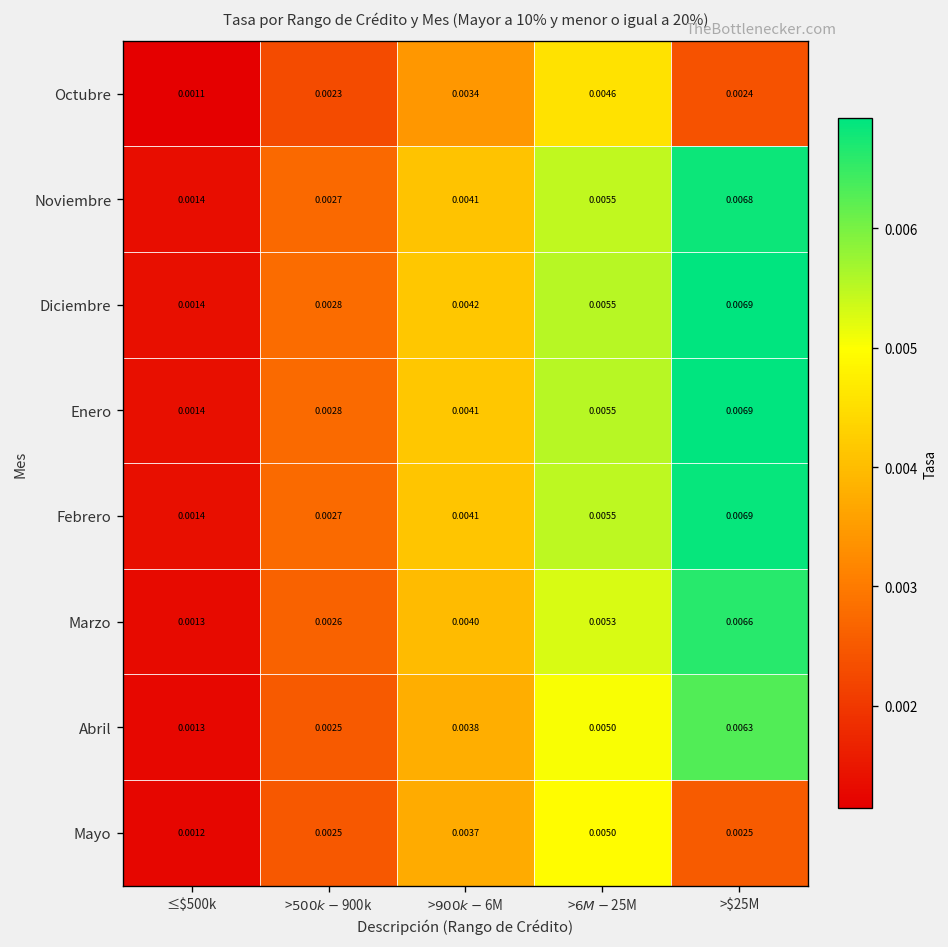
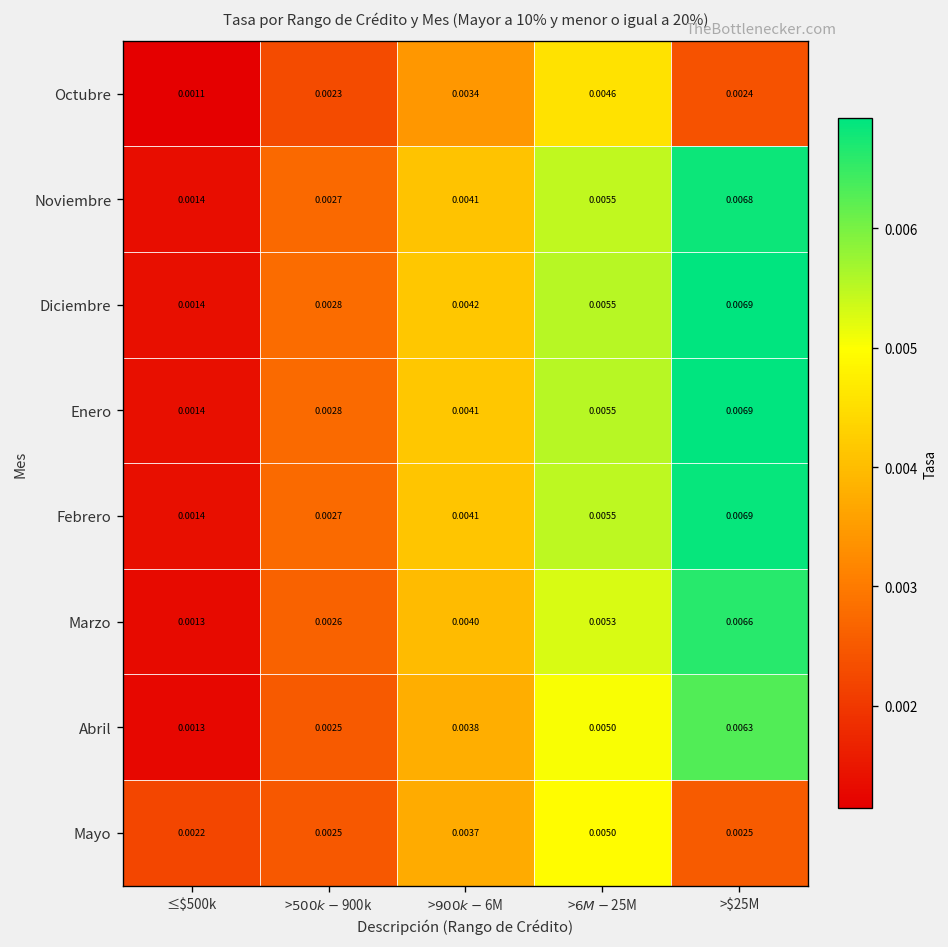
  {
    "Octubre": {
      "≤$500k": 0.0011,
      ">$25M": 0.0024
    },
    "Noviembre": {
      "≤$500k": 0.0014,
      ">$25M": 0.0068
    },
    "Diciembre": {
      "≤$500k": 0.0014,
      ">$25M": 0.0069
    },
    "Enero": {
      "≤$500k": 0.0014,
      ">$25M": 0.0069
    },
    "Febrero": {
      "≤$500k": 0.0014,
      ">$25M": 0.0069
    },
    "Marzo": {
      "≤$500k": 0.0013,
      ">$25M": 0.0066
    },
    "Abril": {
      "≤$500k": 0.0013,
      ">$25M": 0.0063
    },
    "Mayo": {
-     "≤$500k": 0.0012,
+     "≤$500k": 0.0022,
      ">$25M": 0.0025
    }
  }
